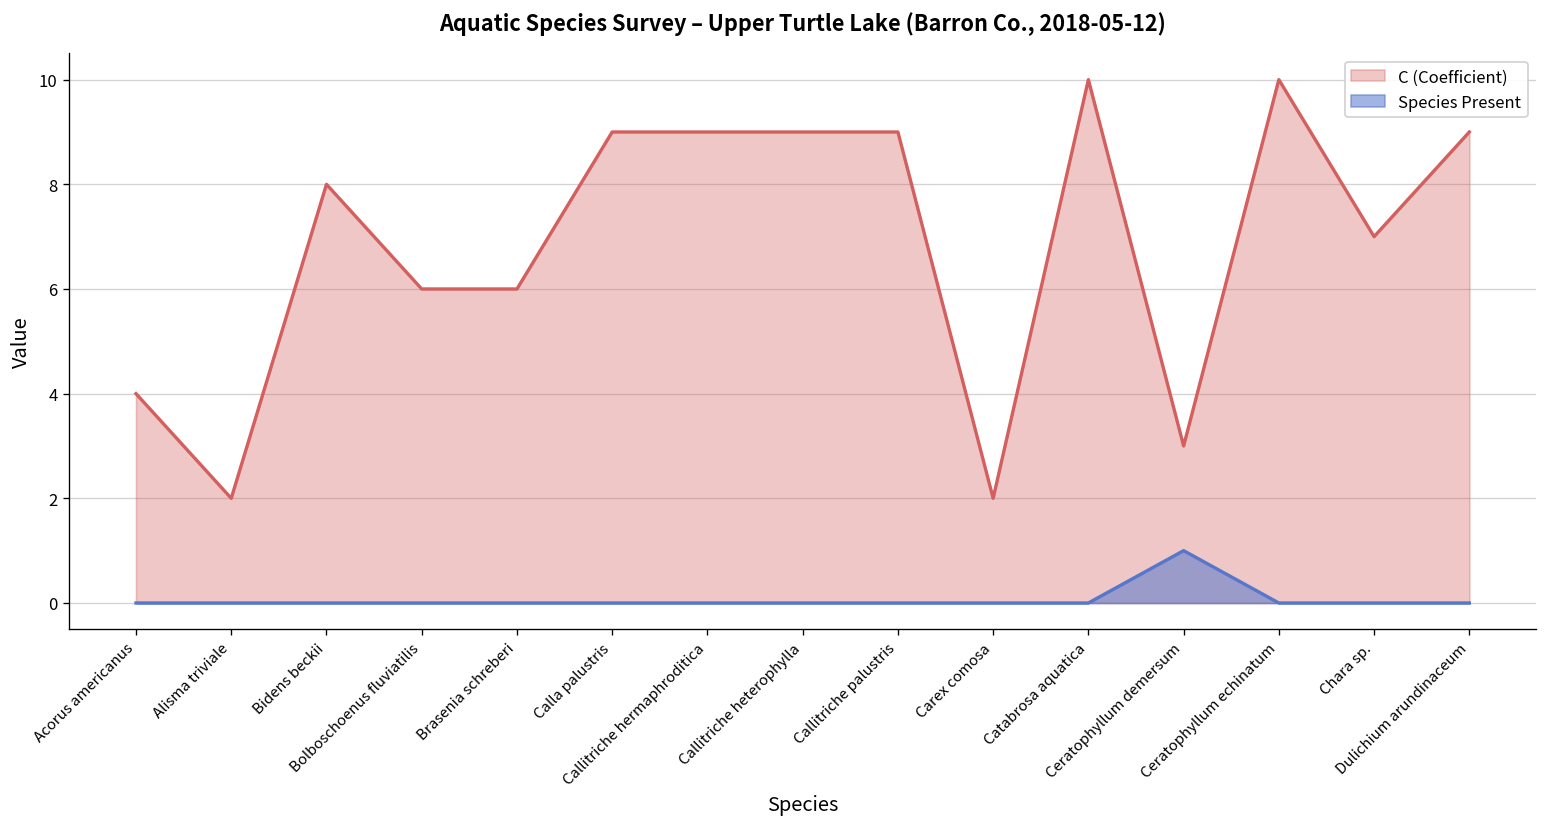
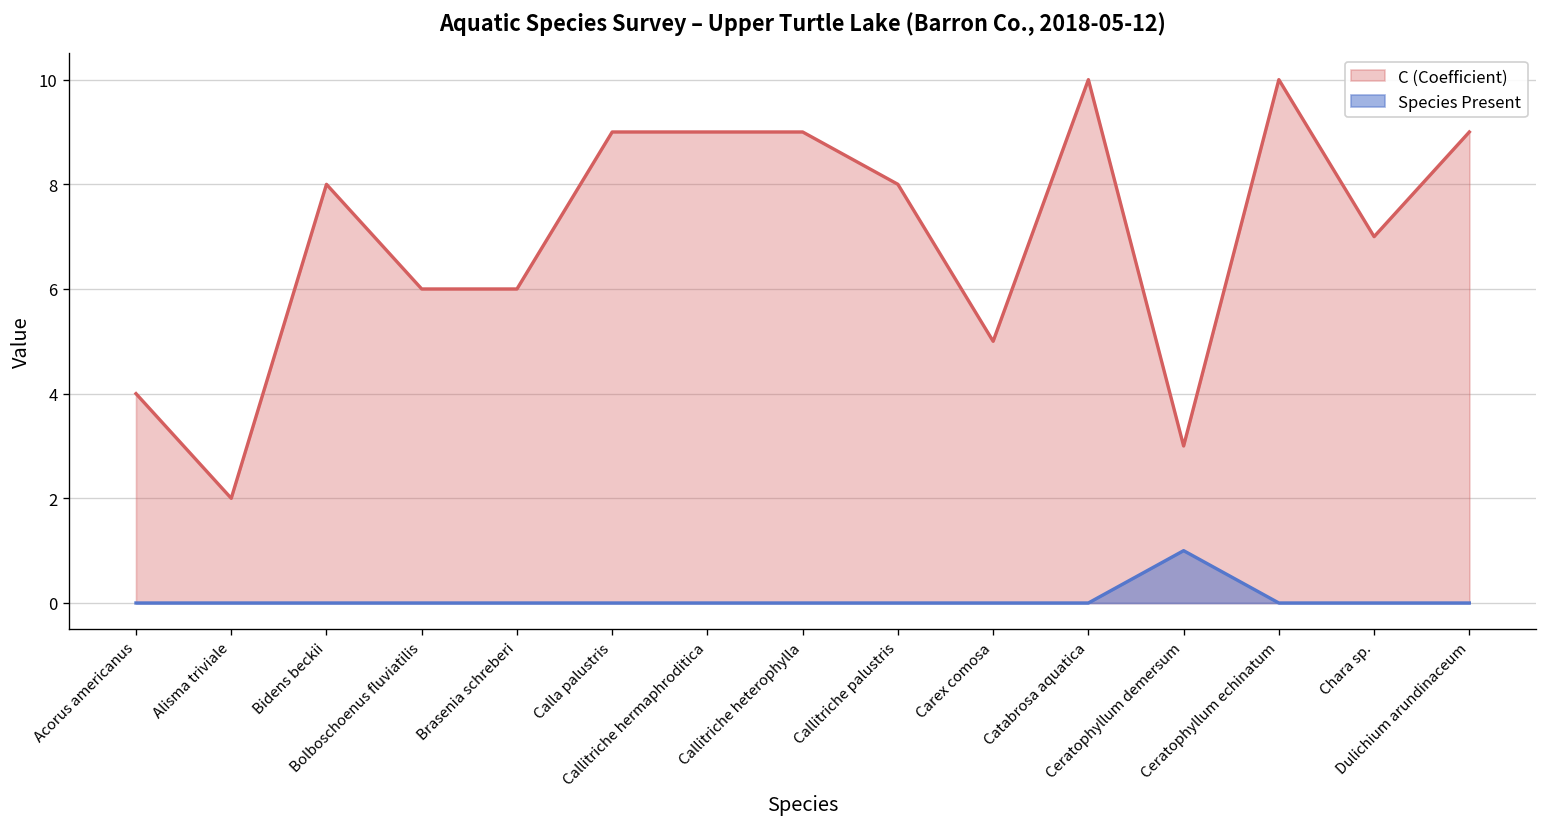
  {
    "C (Coefficient)": {
      "Acorus americanus": 4,
      "Alisma triviale": 2,
      "Bidens beckii": 8,
      "Bolboschoenus fluviatilis": 6,
      "Brasenia schreberi": 6,
      "Calla palustris": 9,
      "Callitriche hermaphroditica": 9,
      "Callitriche heterophylla": 9,
-     "Callitriche palustris": 9,
-     "Carex comosa": 2,
+     "Callitriche palustris": 8,
+     "Carex comosa": 5,
      "Catabrosa aquatica": 10,
      "Ceratophyllum demersum": 3,
      "Ceratophyllum echinatum": 10,
      "Chara sp.": 7,
      "Dulichium arundinaceum": 9
    },
    "Species Present": {
      "Acorus americanus": 0,
      "Alisma triviale": 0,
      "Bidens beckii": 0,
      "Bolboschoenus fluviatilis": 0,
      "Brasenia schreberi": 0,
      "Calla palustris": 0,
      "Callitriche hermaphroditica": 0,
      "Callitriche heterophylla": 0,
      "Callitriche palustris": 0,
      "Carex comosa": 0,
      "Catabrosa aquatica": 0,
      "Ceratophyllum demersum": 1,
      "Ceratophyllum echinatum": 0,
      "Chara sp.": 0,
      "Dulichium arundinaceum": 0
    }
  }
